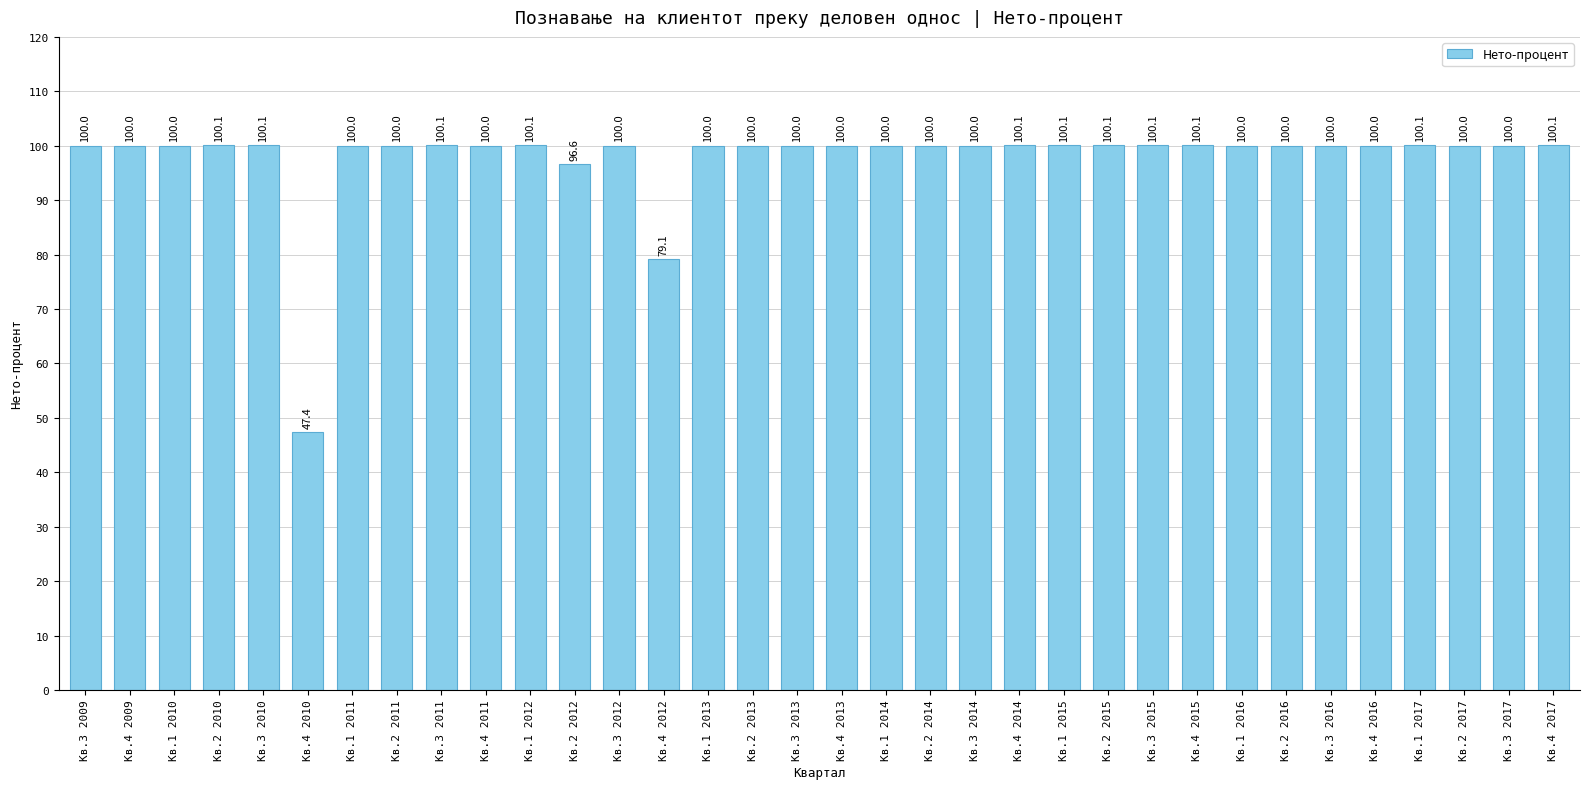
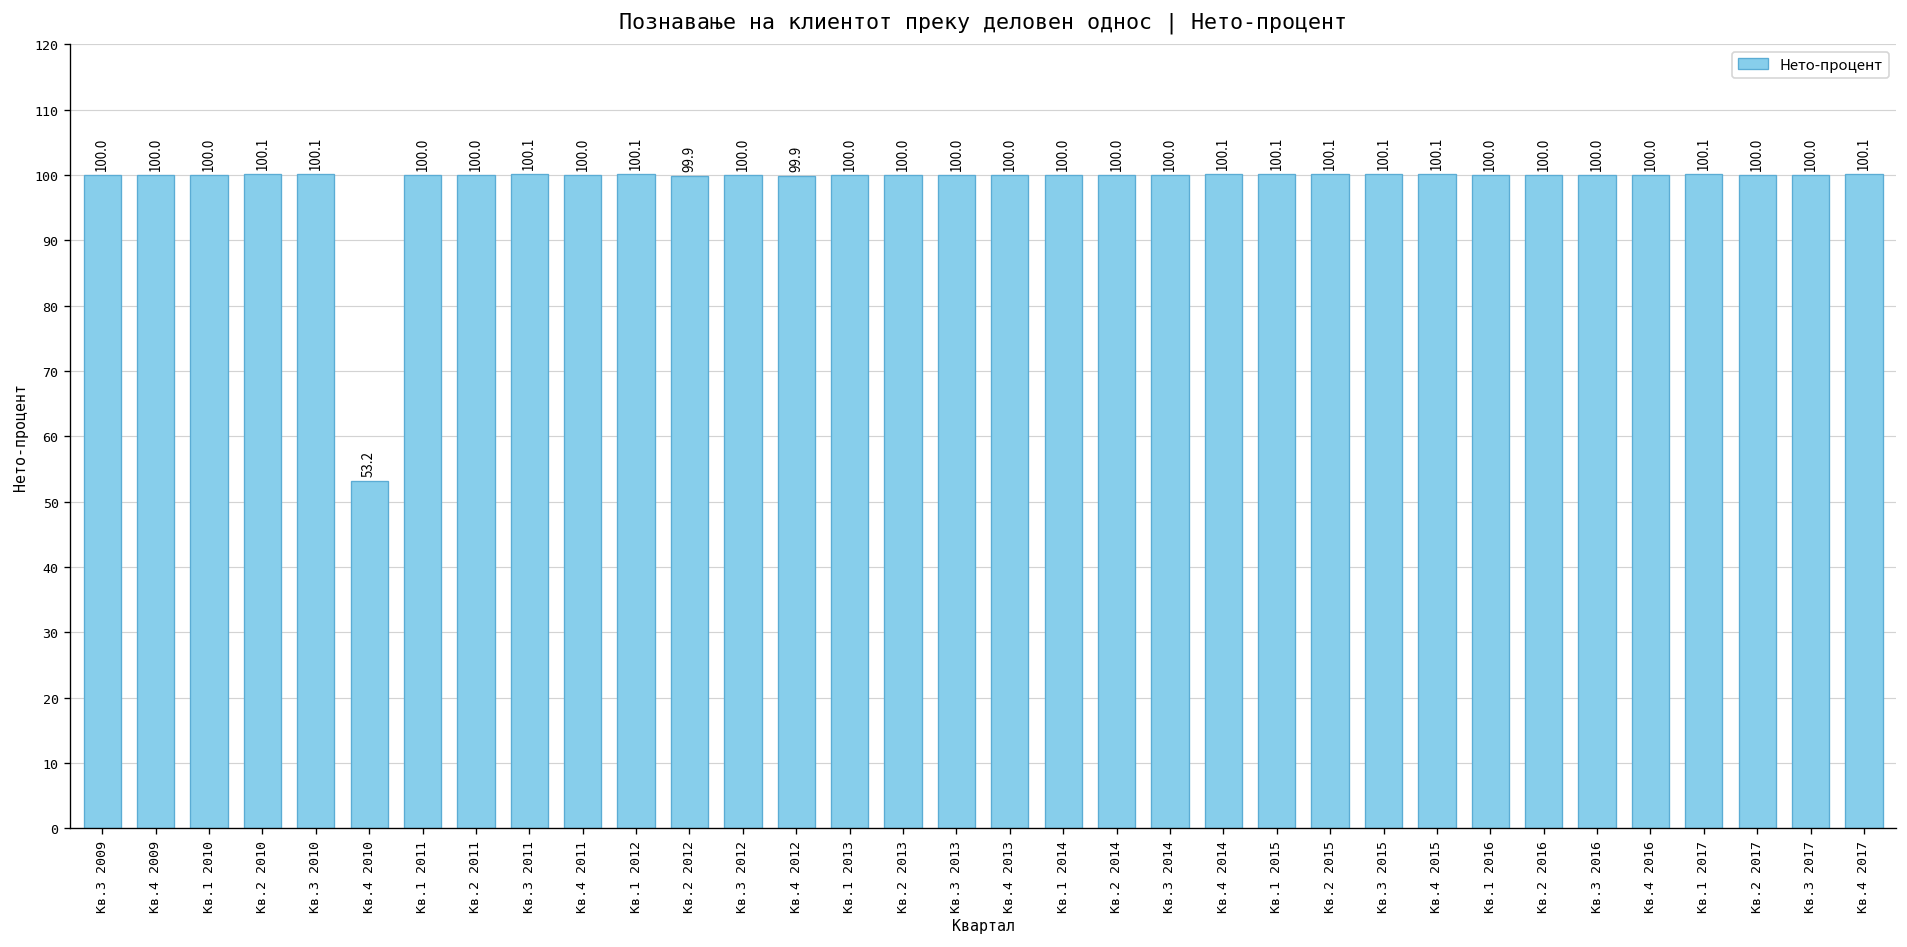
  {
    "Кв.3 2009": 100.0,
    "Кв.4 2009": 100.0,
    "Кв.1 2010": 100.0,
    "Кв.2 2010": 100.1,
    "Кв.3 2010": 100.1,
-   "Кв.4 2010": 47.4,
+   "Кв.4 2010": 53.2,
    "Кв.1 2011": 100.0,
    "Кв.2 2011": 100.0,
    "Кв.3 2011": 100.1,
    "Кв.4 2011": 100.0,
    "Кв.1 2012": 100.1,
-   "Кв.2 2012": 96.6,
+   "Кв.2 2012": 99.9,
    "Кв.3 2012": 100.0,
-   "Кв.4 2012": 79.1,
+   "Кв.4 2012": 99.9,
    "Кв.1 2013": 100.0,
    "Кв.2 2013": 100.0,
    "Кв.3 2013": 100.0,
    "Кв.4 2013": 100.0,
    "Кв.1 2014": 100.0,
    "Кв.2 2014": 100.0,
    "Кв.3 2014": 100.0,
    "Кв.4 2014": 100.1,
    "Кв.1 2015": 100.1,
    "Кв.2 2015": 100.1,
    "Кв.3 2015": 100.1,
    "Кв.4 2015": 100.1,
    "Кв.1 2016": 100.0,
    "Кв.2 2016": 100.0,
    "Кв.3 2016": 100.0,
    "Кв.4 2016": 100.0,
    "Кв.1 2017": 100.1,
    "Кв.2 2017": 100.0,
    "Кв.3 2017": 100.0,
    "Кв.4 2017": 100.1
  }
